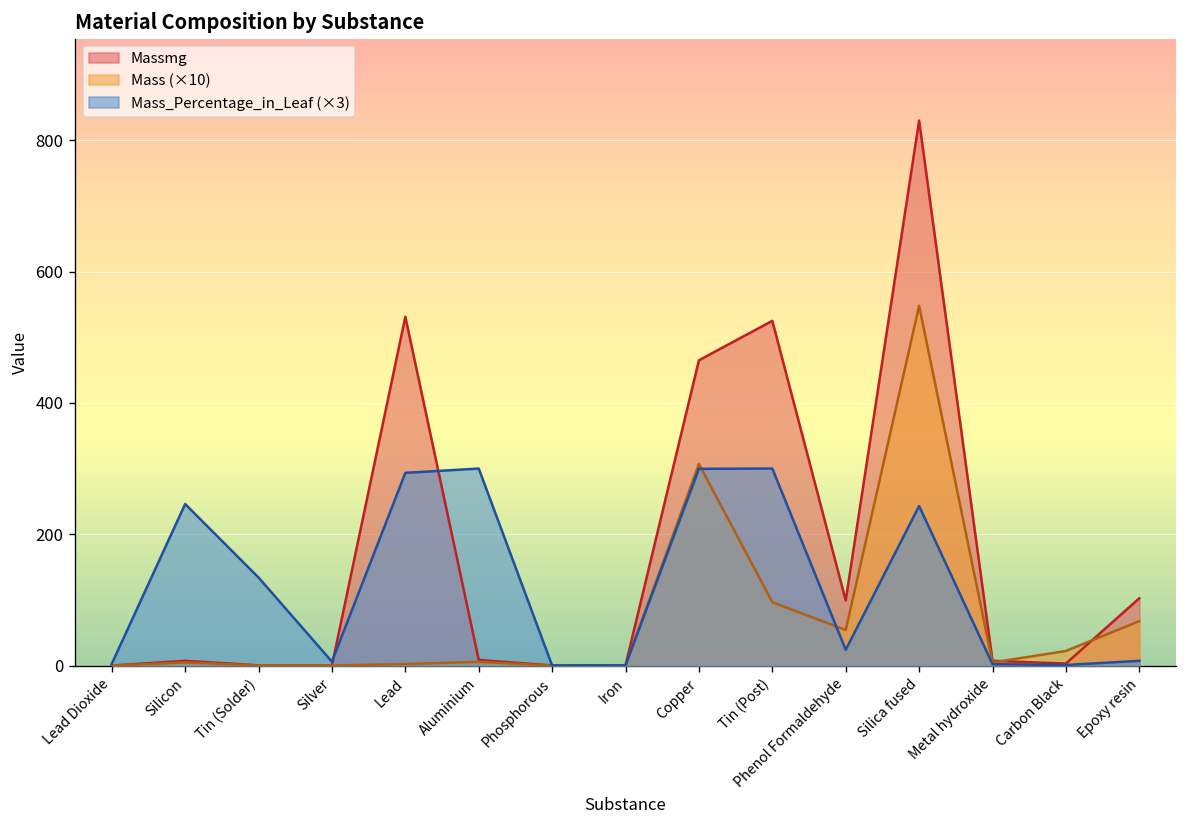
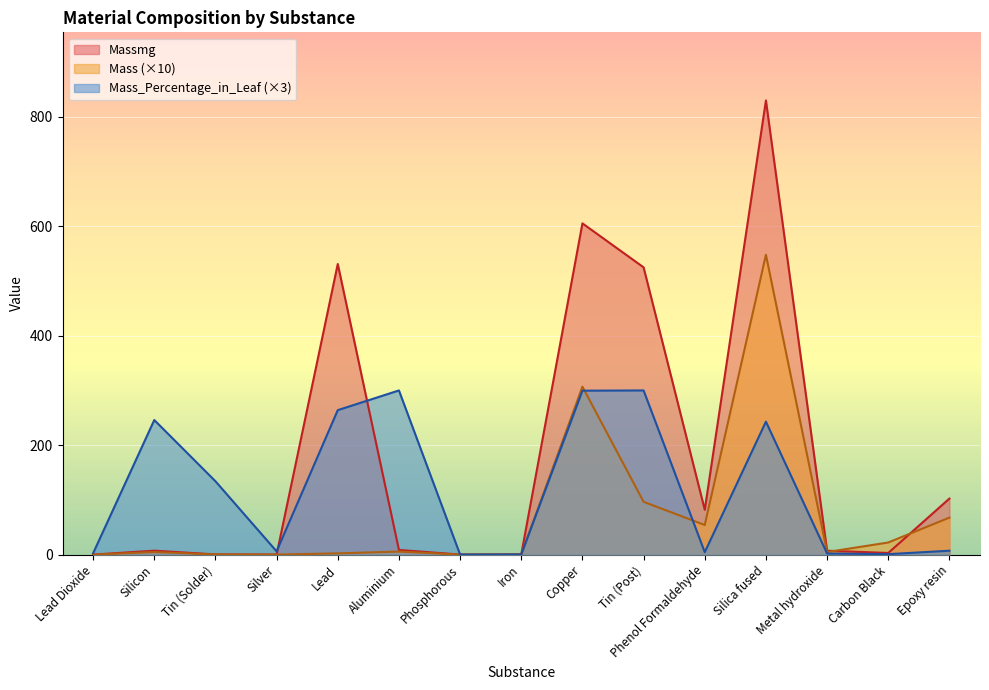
  {
    "Massmg": {
      "Lead": 530,
-     "Copper": 460,
+     "Copper": 610,
      "Tin (Post)": 520,
-     "Phenol Formaldehyde": 100,
+     "Phenol Formaldehyde": 80,
      "Silica fused": 830,
      "Epoxy resin": 100
    },
    "Mass (×10)": {
      "Lead": 0,
      "Copper": 310,
      "Tin (Post)": 100,
      "Phenol Formaldehyde": 50,
      "Silica fused": 550,
      "Carbon Black": 20,
      "Epoxy resin": 70
    },
    "Mass_Percentage_in_Leaf (×3)": {
      "Silicon": 250,
      "Tin (Solder)": 130,
      "Silver": 10,
-     "Lead": 290,
+     "Lead": 260,
      "Aluminium": 300,
      "Copper": 300,
      "Tin (Post)": 300,
-     "Phenol Formaldehyde": 20,
+     "Phenol Formaldehyde": 0,
      "Silica fused": 240,
      "Epoxy resin": 10
    }
  }
